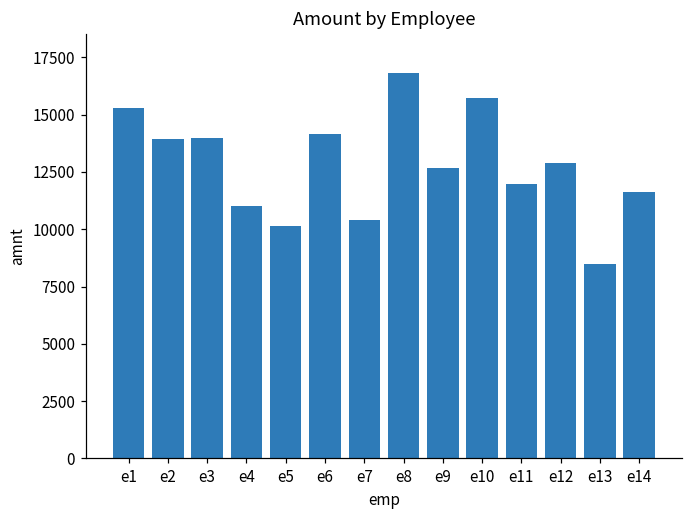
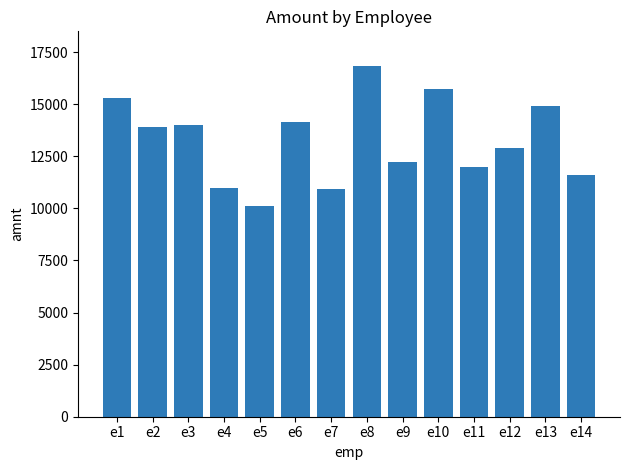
  {
    "e1": 15300,
    "e2": 13900,
    "e3": 14000,
    "e4": 11000,
    "e5": 10100,
    "e6": 14100,
-   "e7": 10400,
+   "e7": 10900,
    "e8": 16800,
-   "e9": 12700,
+   "e9": 12200,
    "e10": 15700,
    "e11": 12000,
    "e12": 12900,
-   "e13": 8500,
+   "e13": 14900,
    "e14": 11600
  }
